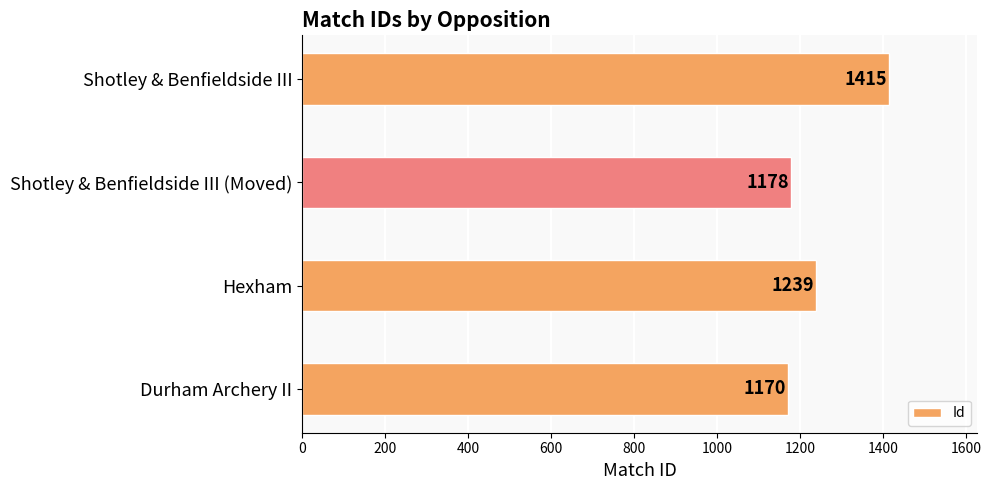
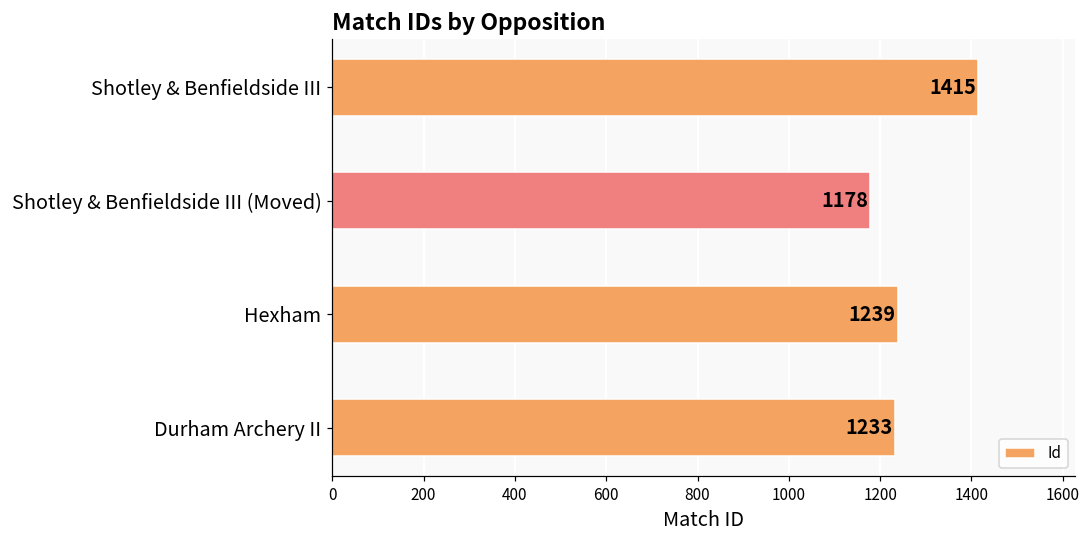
  {
    "Shotley & Benfieldside III": 1415,
    "Shotley & Benfieldside III (Moved)": 1178,
    "Hexham": 1239,
-   "Durham Archery II": 1170
+   "Durham Archery II": 1233
  }
